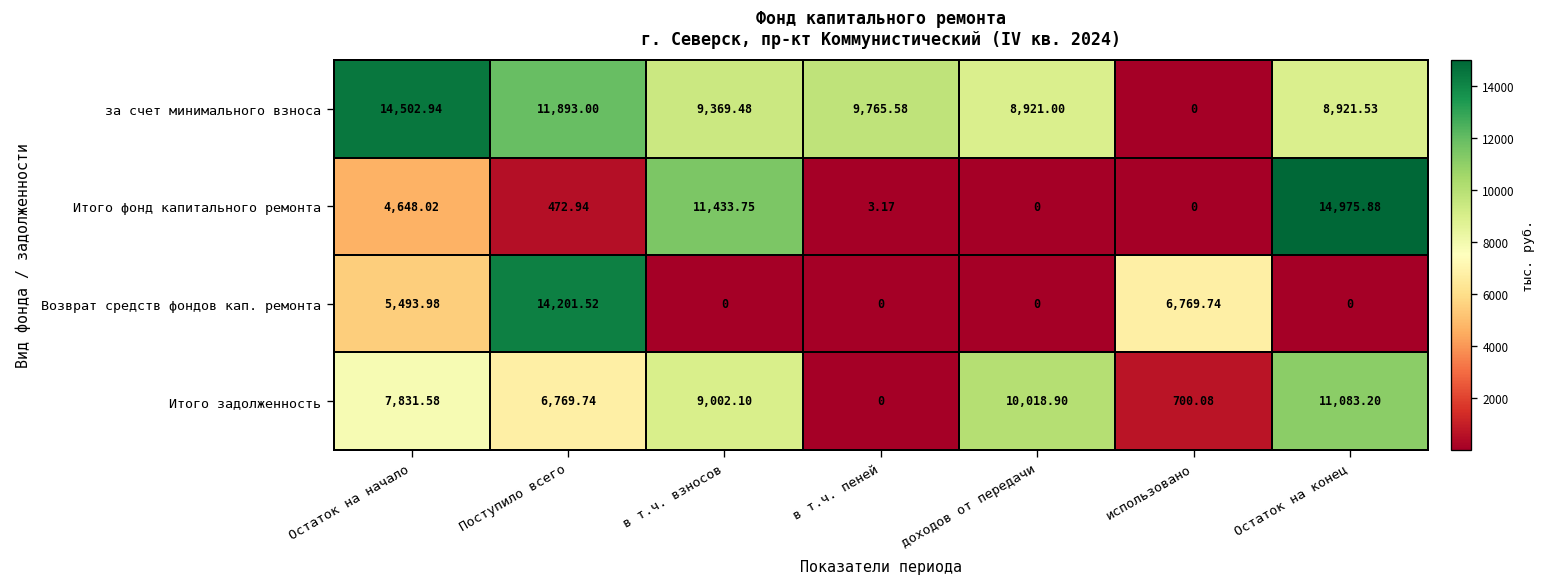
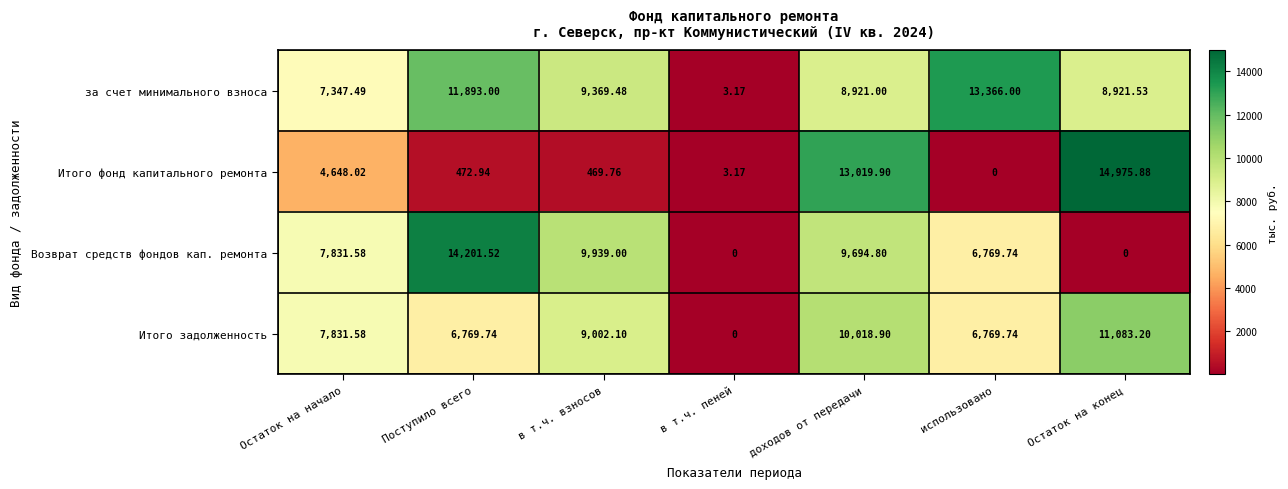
  {
    "за счет минимального взноса": {
-     "Остаток на начало": "14,502.94",
+     "Остаток на начало": "7,347.49",
      "Поступило всего": "11,893.00",
      "в т.ч. взносов": "9,369.48",
-     "в т.ч. пеней": "9,765.58",
+     "в т.ч. пеней": "3.17",
      "доходов от передачи": "8,921.00",
-     "использовано": "0",
+     "использовано": "13,366.00",
      "Остаток на конец": "8,921.53"
    },
    "Итого фонд капитального ремонта": {
      "Остаток на начало": "4,648.02",
      "Поступило всего": "472.94",
-     "в т.ч. взносов": "11,433.75",
+     "в т.ч. взносов": "469.76",
      "в т.ч. пеней": "3.17",
-     "доходов от передачи": "0",
+     "доходов от передачи": "13,019.90",
      "использовано": "0",
      "Остаток на конец": "14,975.88"
    },
    "Возврат средств фондов кап. ремонта": {
-     "Остаток на начало": "5,493.98",
+     "Остаток на начало": "7,831.58",
      "Поступило всего": "14,201.52",
-     "в т.ч. взносов": "0",
+     "в т.ч. взносов": "9,939.00",
      "в т.ч. пеней": "0",
-     "доходов от передачи": "0",
+     "доходов от передачи": "9,694.80",
      "использовано": "6,769.74",
      "Остаток на конец": "0"
    },
    "Итого задолженность": {
      "Остаток на начало": "7,831.58",
      "Поступило всего": "6,769.74",
      "в т.ч. взносов": "9,002.10",
      "в т.ч. пеней": "0",
      "доходов от передачи": "10,018.90",
-     "использовано": "700.08",
+     "использовано": "6,769.74",
      "Остаток на конец": "11,083.20"
    }
  }
